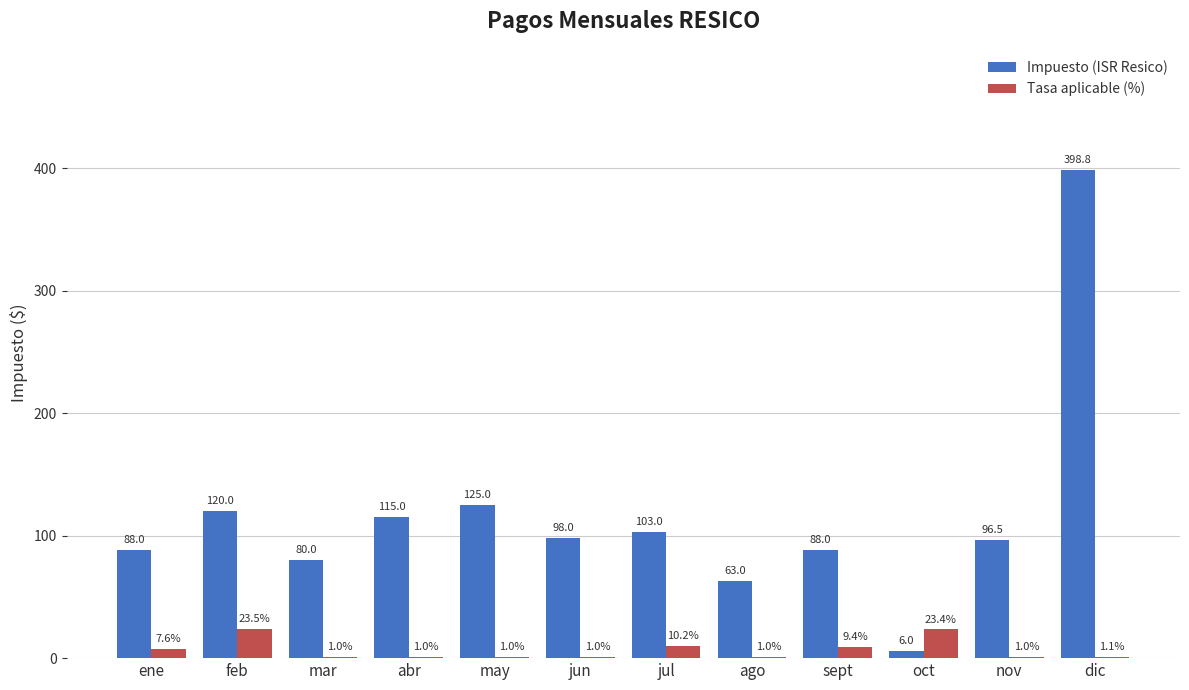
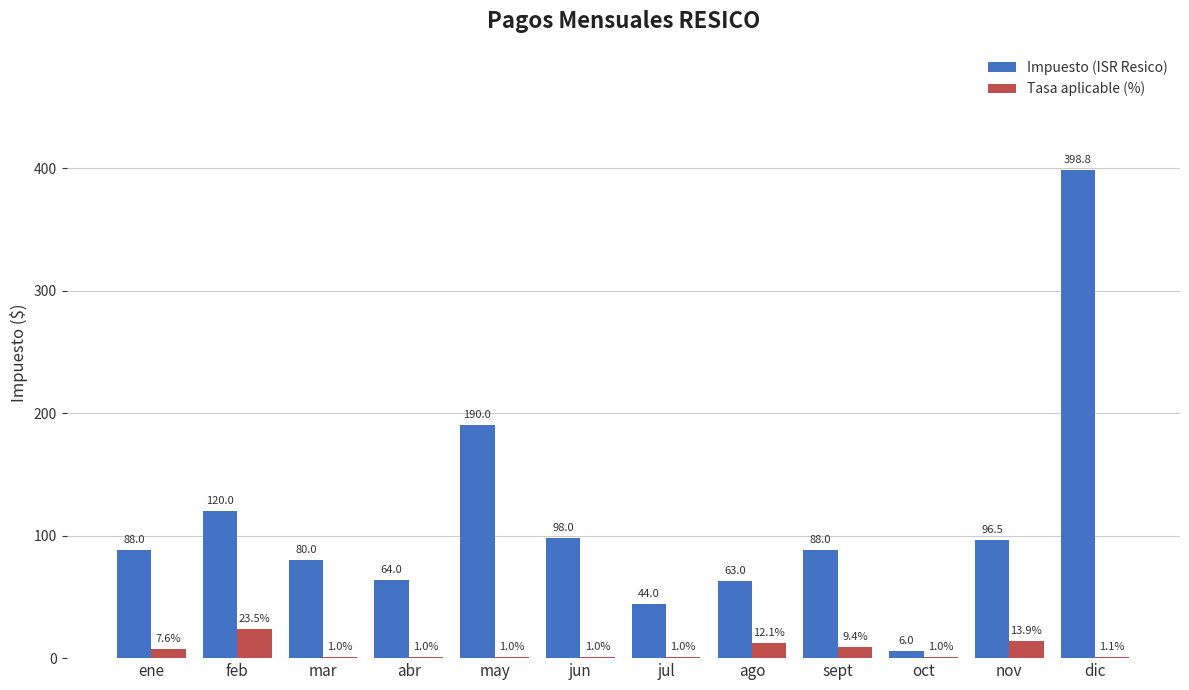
  {
    "Impuesto (ISR Resico)": {
      "ene": "88.0",
      "feb": "120.0",
      "mar": "80.0",
-     "abr": "115.0",
-     "may": "125.0",
+     "abr": "64.0",
+     "may": "190.0",
      "jun": "98.0",
-     "jul": "103.0",
+     "jul": "44.0",
      "ago": "63.0",
      "sept": "88.0",
      "oct": "6.0",
      "nov": "96.5",
      "dic": "398.8"
    },
    "Tasa aplicable (%)": {
      "ene": "7.6%",
      "feb": "23.5%",
      "mar": "1.0%",
      "abr": "1.0%",
      "may": "1.0%",
      "jun": "1.0%",
-     "jul": "10.2%",
-     "ago": "1.0%",
+     "jul": "1.0%",
+     "ago": "12.1%",
      "sept": "9.4%",
-     "oct": "23.4%",
-     "nov": "1.0%",
+     "oct": "1.0%",
+     "nov": "13.9%",
      "dic": "1.1%"
    }
  }
